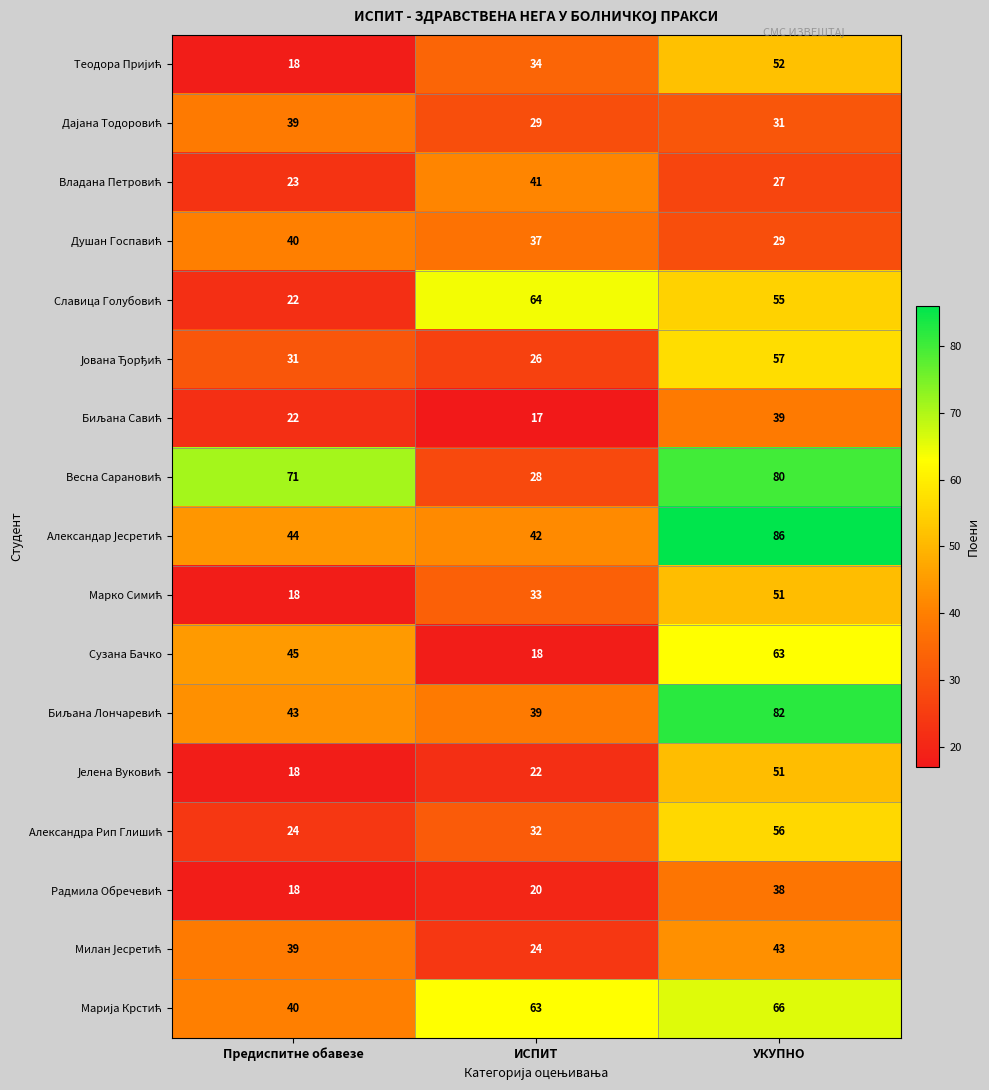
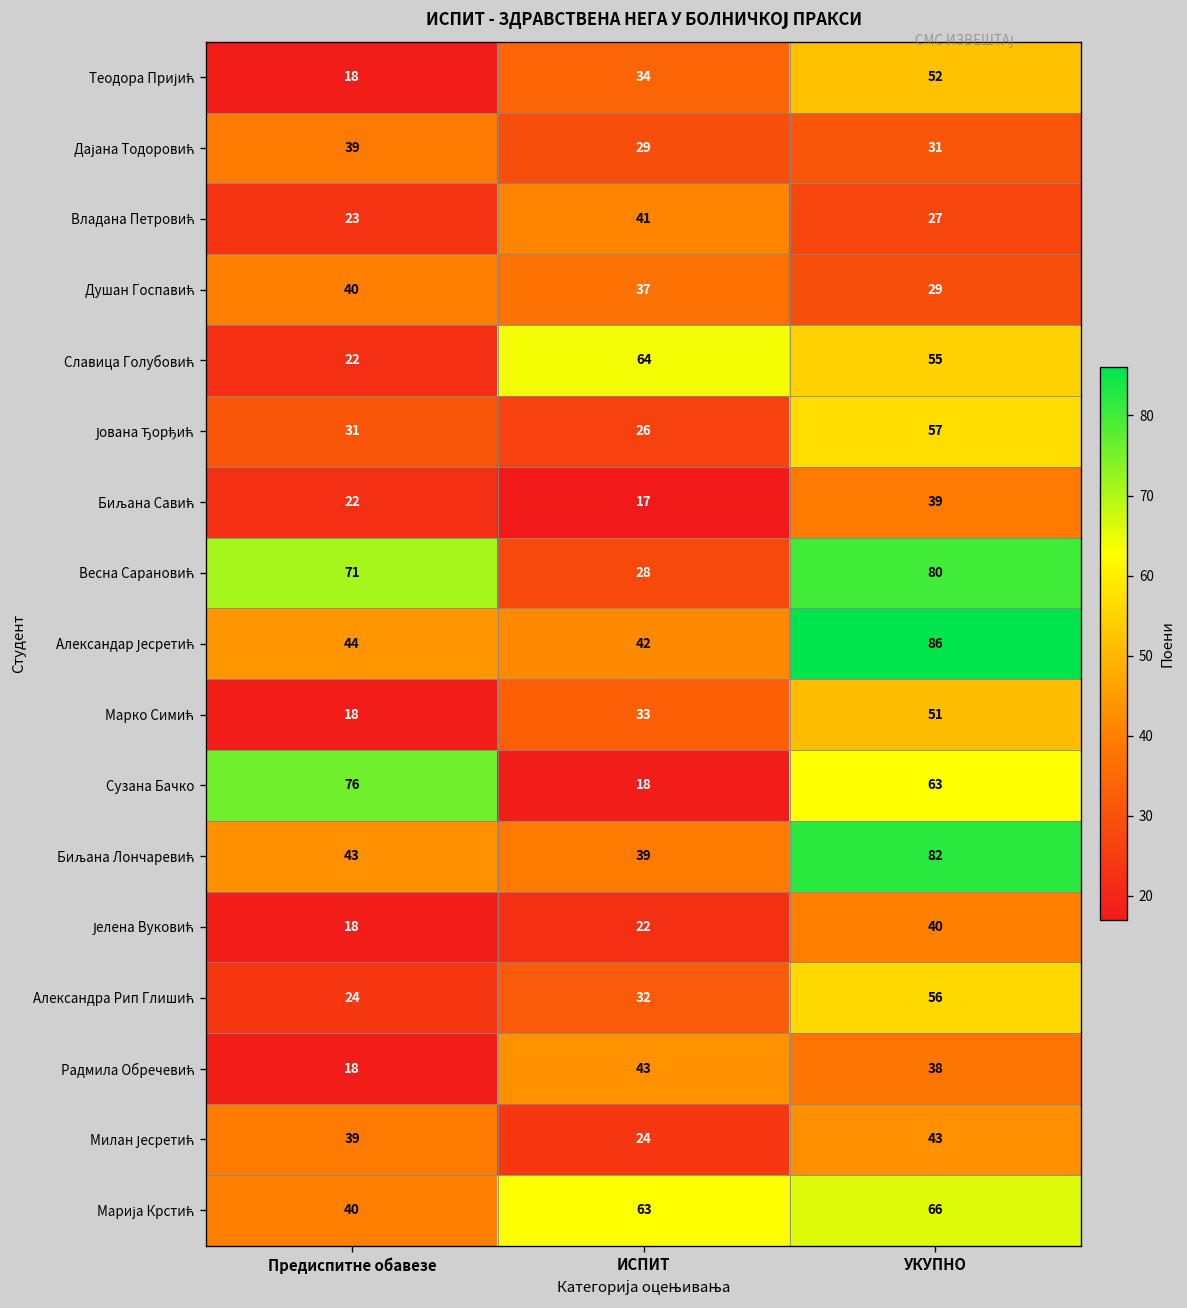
  {
    "Теодора Пријић": {
      "Предиспитне обавезе": 18,
      "ИСПИТ": 34,
      "УКУПНО": 52
    },
    "Дајана Тодоровић": {
      "Предиспитне обавезе": 39,
      "ИСПИТ": 29,
      "УКУПНО": 31
    },
    "Владана Петровић": {
      "Предиспитне обавезе": 23,
      "ИСПИТ": 41,
      "УКУПНО": 27
    },
    "Душан Госпавић": {
      "Предиспитне обавезе": 40,
      "ИСПИТ": 37,
      "УКУПНО": 29
    },
    "Славица Голубовић": {
      "Предиспитне обавезе": 22,
      "ИСПИТ": 64,
      "УКУПНО": 55
    },
    "Јована Ђорђић": {
      "Предиспитне обавезе": 31,
      "ИСПИТ": 26,
      "УКУПНО": 57
    },
    "Биљана Савић": {
      "Предиспитне обавезе": 22,
      "ИСПИТ": 17,
      "УКУПНО": 39
    },
    "Весна Сарановић": {
      "Предиспитне обавезе": 71,
      "ИСПИТ": 28,
      "УКУПНО": 80
    },
    "Александар Јесретић": {
      "Предиспитне обавезе": 44,
      "ИСПИТ": 42,
      "УКУПНО": 86
    },
    "Марко Симић": {
      "Предиспитне обавезе": 18,
      "ИСПИТ": 33,
      "УКУПНО": 51
    },
    "Сузана Бачко": {
-     "Предиспитне обавезе": 45,
+     "Предиспитне обавезе": 76,
      "ИСПИТ": 18,
      "УКУПНО": 63
    },
    "Биљана Лончаревић": {
      "Предиспитне обавезе": 43,
      "ИСПИТ": 39,
      "УКУПНО": 82
    },
    "Јелена Вуковић": {
      "Предиспитне обавезе": 18,
      "ИСПИТ": 22,
-     "УКУПНО": 51
+     "УКУПНО": 40
    },
    "Александра Рип Глишић": {
      "Предиспитне обавезе": 24,
      "ИСПИТ": 32,
      "УКУПНО": 56
    },
    "Радмила Обречевић": {
      "Предиспитне обавезе": 18,
-     "ИСПИТ": 20,
+     "ИСПИТ": 43,
      "УКУПНО": 38
    },
    "Милан Јесретић": {
      "Предиспитне обавезе": 39,
      "ИСПИТ": 24,
      "УКУПНО": 43
    },
    "Марија Крстић": {
      "Предиспитне обавезе": 40,
      "ИСПИТ": 63,
      "УКУПНО": 66
    }
  }
